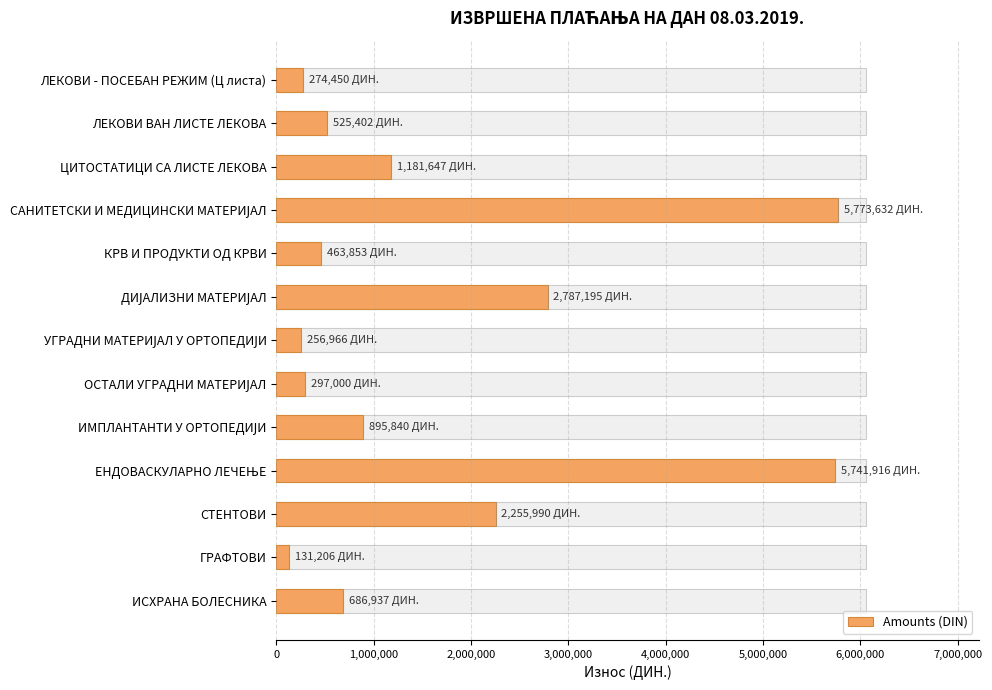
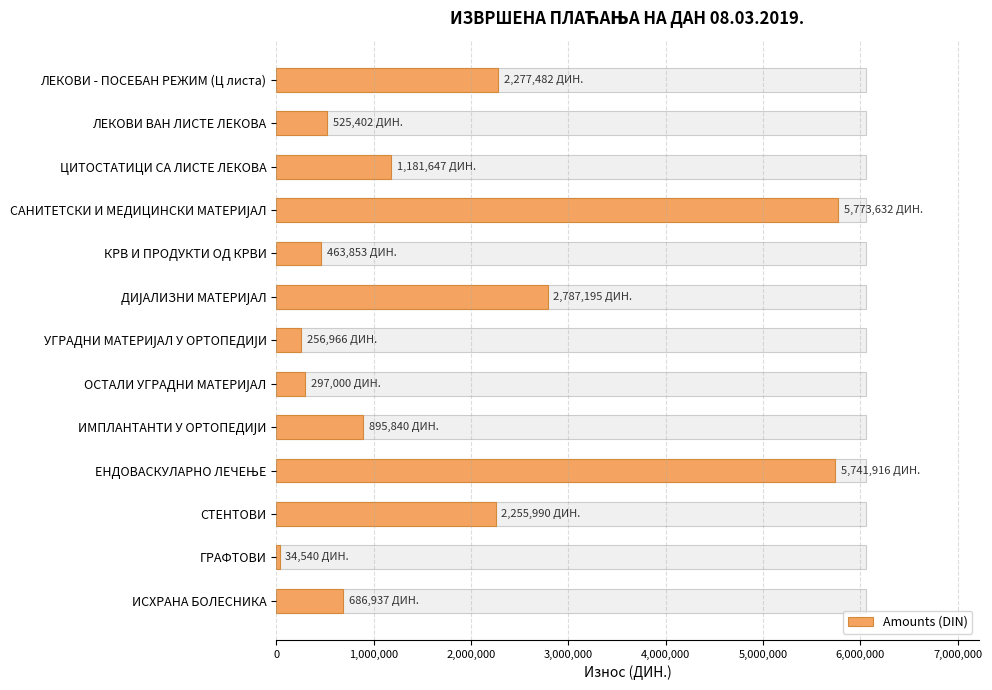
  {
    "Amounts (DIN)": {
-     "ЛЕКОВИ - ПОСЕБАН РЕЖИМ (Ц листа)": "274,450",
-     "ГРАФТОВИ": "131,206"
+     "ЛЕКОВИ - ПОСЕБАН РЕЖИМ (Ц листа)": "2,277,482",
+     "ГРАФТОВИ": "34,540"
    }
  }
